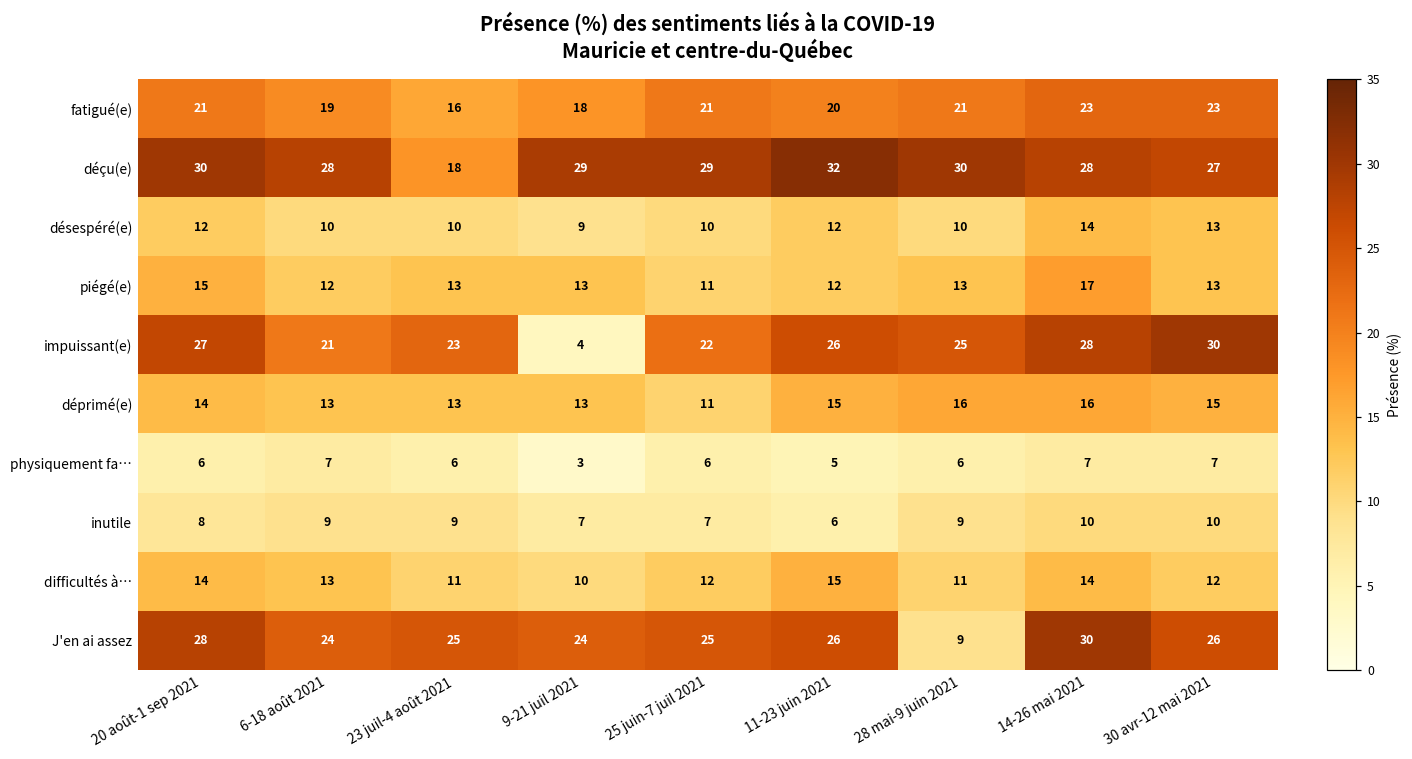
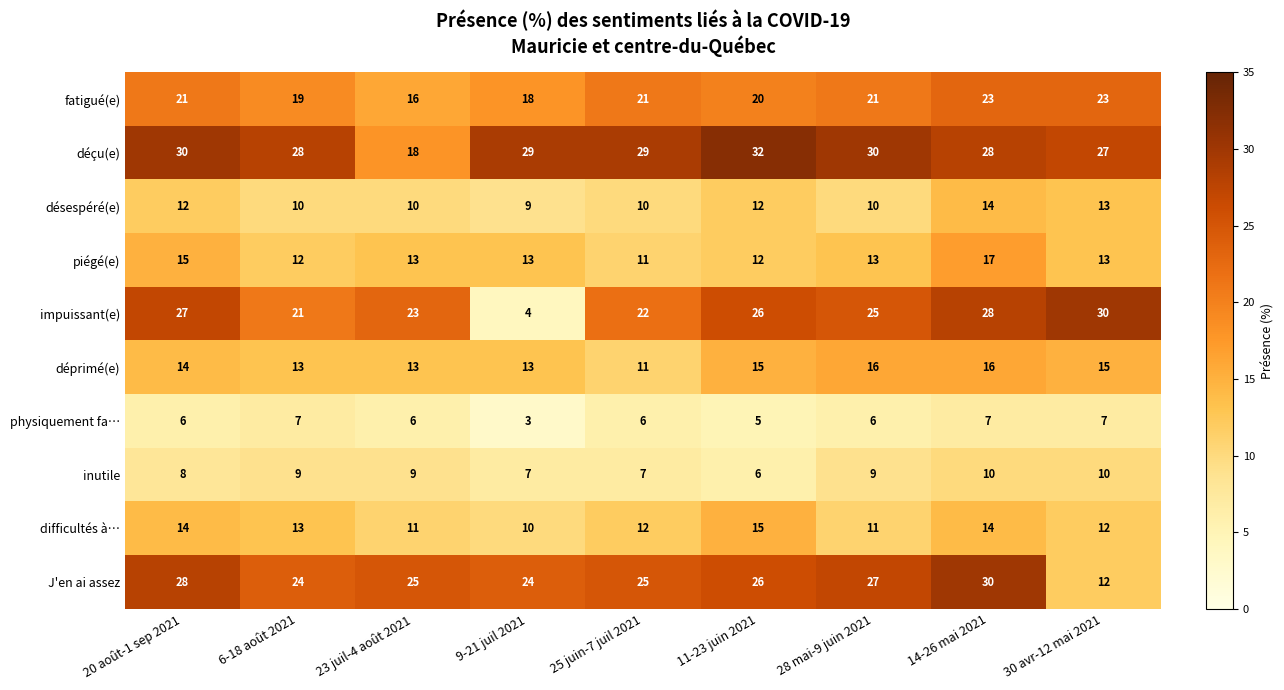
  {
    "fatigué(e)": {
      "20 août-1 sep 2021": 21,
      "6-18 août 2021": 19,
      "23 juil-4 août 2021": 16,
      "9-21 juil 2021": 18,
      "25 juin-7 juil 2021": 21,
      "11-23 juin 2021": 20,
      "28 mai-9 juin 2021": 21,
      "14-26 mai 2021": 23,
      "30 avr-12 mai 2021": 23
    },
    "déçu(e)": {
      "20 août-1 sep 2021": 30,
      "6-18 août 2021": 28,
      "23 juil-4 août 2021": 18,
      "9-21 juil 2021": 29,
      "25 juin-7 juil 2021": 29,
      "11-23 juin 2021": 32,
      "28 mai-9 juin 2021": 30,
      "14-26 mai 2021": 28,
      "30 avr-12 mai 2021": 27
    },
    "désespéré(e)": {
      "20 août-1 sep 2021": 12,
      "6-18 août 2021": 10,
      "23 juil-4 août 2021": 10,
      "9-21 juil 2021": 9,
      "25 juin-7 juil 2021": 10,
      "11-23 juin 2021": 12,
      "28 mai-9 juin 2021": 10,
      "14-26 mai 2021": 14,
      "30 avr-12 mai 2021": 13
    },
    "piégé(e)": {
      "20 août-1 sep 2021": 15,
      "6-18 août 2021": 12,
      "23 juil-4 août 2021": 13,
      "9-21 juil 2021": 13,
      "25 juin-7 juil 2021": 11,
      "11-23 juin 2021": 12,
      "28 mai-9 juin 2021": 13,
      "14-26 mai 2021": 17,
      "30 avr-12 mai 2021": 13
    },
    "impuissant(e)": {
      "20 août-1 sep 2021": 27,
      "6-18 août 2021": 21,
      "23 juil-4 août 2021": 23,
      "9-21 juil 2021": 4,
      "25 juin-7 juil 2021": 22,
      "11-23 juin 2021": 26,
      "28 mai-9 juin 2021": 25,
      "14-26 mai 2021": 28,
      "30 avr-12 mai 2021": 30
    },
    "déprimé(e)": {
      "20 août-1 sep 2021": 14,
      "6-18 août 2021": 13,
      "23 juil-4 août 2021": 13,
      "9-21 juil 2021": 13,
      "25 juin-7 juil 2021": 11,
      "11-23 juin 2021": 15,
      "28 mai-9 juin 2021": 16,
      "14-26 mai 2021": 16,
      "30 avr-12 mai 2021": 15
    },
    "physiquement fa…": {
      "20 août-1 sep 2021": 6,
      "6-18 août 2021": 7,
      "23 juil-4 août 2021": 6,
      "9-21 juil 2021": 3,
      "25 juin-7 juil 2021": 6,
      "11-23 juin 2021": 5,
      "28 mai-9 juin 2021": 6,
      "14-26 mai 2021": 7,
      "30 avr-12 mai 2021": 7
    },
    "inutile": {
      "20 août-1 sep 2021": 8,
      "6-18 août 2021": 9,
      "23 juil-4 août 2021": 9,
      "9-21 juil 2021": 7,
      "25 juin-7 juil 2021": 7,
      "11-23 juin 2021": 6,
      "28 mai-9 juin 2021": 9,
      "14-26 mai 2021": 10,
      "30 avr-12 mai 2021": 10
    },
    "difficultés à…": {
      "20 août-1 sep 2021": 14,
      "6-18 août 2021": 13,
      "23 juil-4 août 2021": 11,
      "9-21 juil 2021": 10,
      "25 juin-7 juil 2021": 12,
      "11-23 juin 2021": 15,
      "28 mai-9 juin 2021": 11,
      "14-26 mai 2021": 14,
      "30 avr-12 mai 2021": 12
    },
    "J'en ai assez": {
      "20 août-1 sep 2021": 28,
      "6-18 août 2021": 24,
      "23 juil-4 août 2021": 25,
      "9-21 juil 2021": 24,
      "25 juin-7 juil 2021": 25,
      "11-23 juin 2021": 26,
-     "28 mai-9 juin 2021": 9,
+     "28 mai-9 juin 2021": 27,
      "14-26 mai 2021": 30,
-     "30 avr-12 mai 2021": 26
+     "30 avr-12 mai 2021": 12
    }
  }
